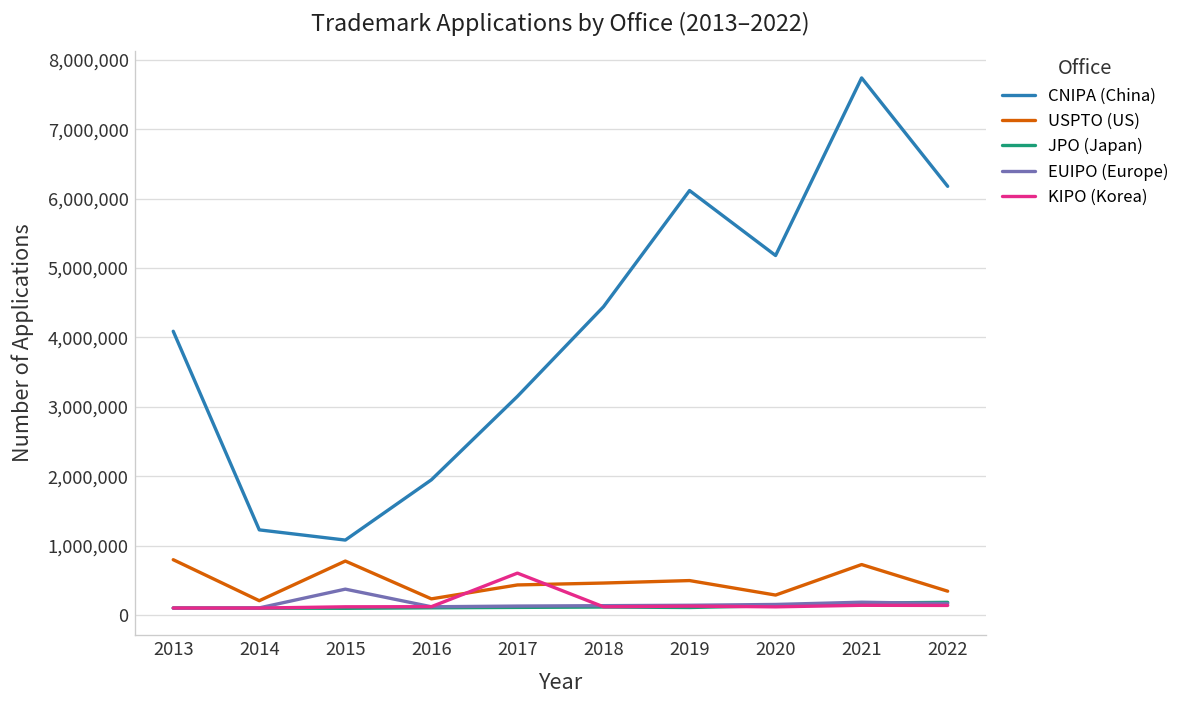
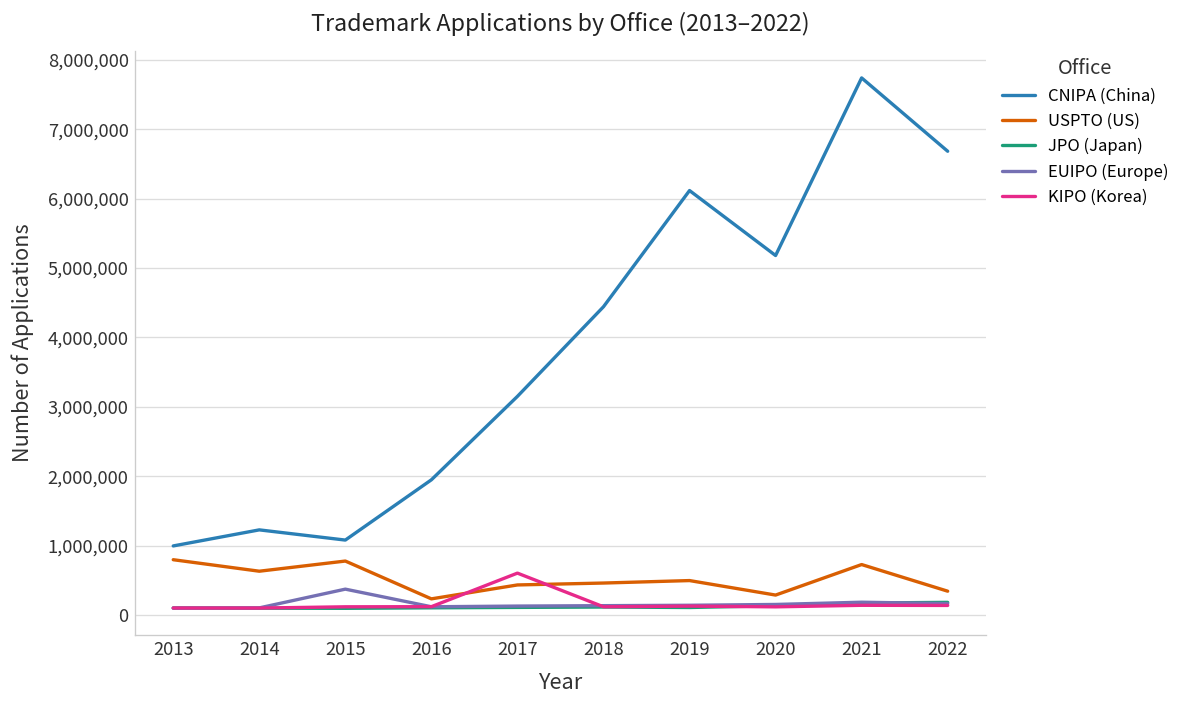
  {
    "CNIPA (China)": {
-     "2013": "4,100,000",
+     "2013": "1,000,000",
      "2014": "1,200,000",
      "2015": "1,100,000",
      "2016": "1,900,000",
      "2017": "3,200,000",
      "2018": "4,400,000",
      "2019": "6,100,000",
      "2020": "5,200,000",
      "2021": "7,700,000",
-     "2022": "6,200,000"
+     "2022": "6,700,000"
    },
    "USPTO (US)": {
      "2013": "800,000",
-     "2014": "200,000",
+     "2014": "600,000",
      "2015": "800,000",
      "2016": "200,000",
      "2017": "400,000",
      "2018": "500,000",
      "2019": "500,000",
      "2020": "300,000",
      "2021": "700,000",
      "2022": "300,000"
    },
    "EUIPO (Europe)": {
      "2015": "400,000"
    },
    "KIPO (Korea)": {
      "2017": "600,000"
    }
  }
